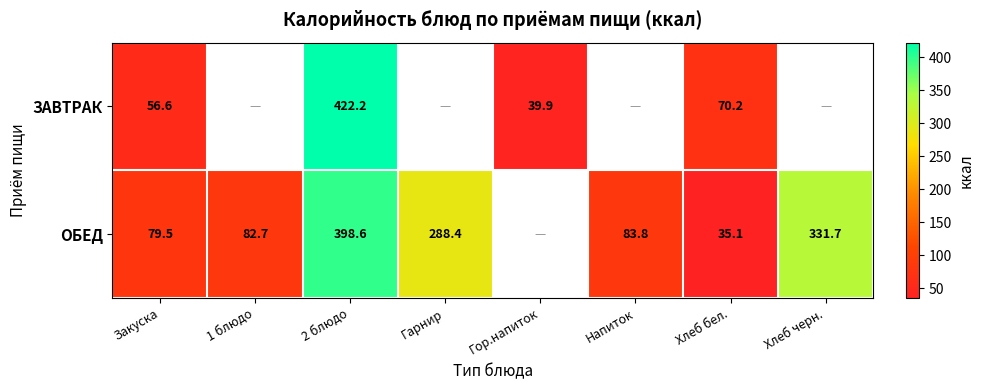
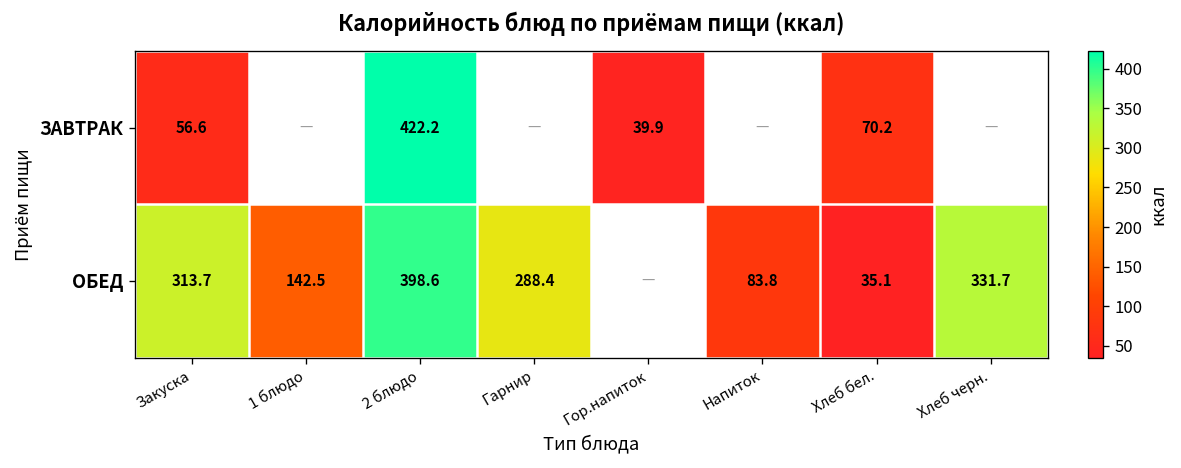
  {
    "ЗАВТРАК": {
      "Закуска": 56.6,
      "2 блюдо": 422.2,
      "Гор.напиток": 39.9,
      "Хлеб бел.": 70.2
    },
    "ОБЕД": {
-     "Закуска": 79.5,
-     "1 блюдо": 82.7,
+     "Закуска": 313.7,
+     "1 блюдо": 142.5,
      "2 блюдо": 398.6,
      "Гарнир": 288.4,
      "Напиток": 83.8,
      "Хлеб бел.": 35.1,
      "Хлеб черн.": 331.7
    }
  }
